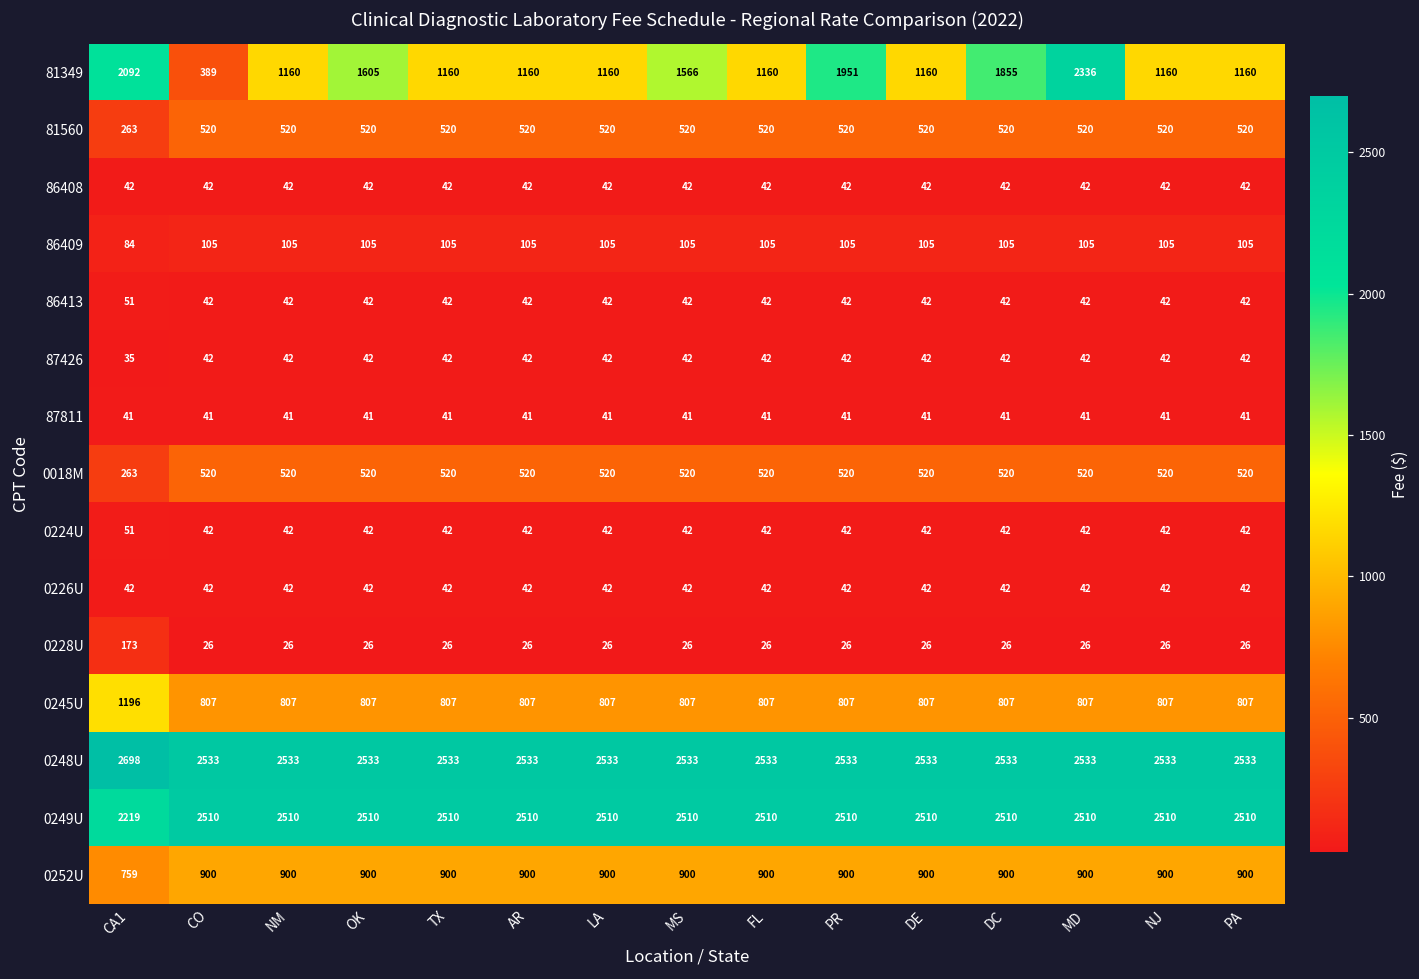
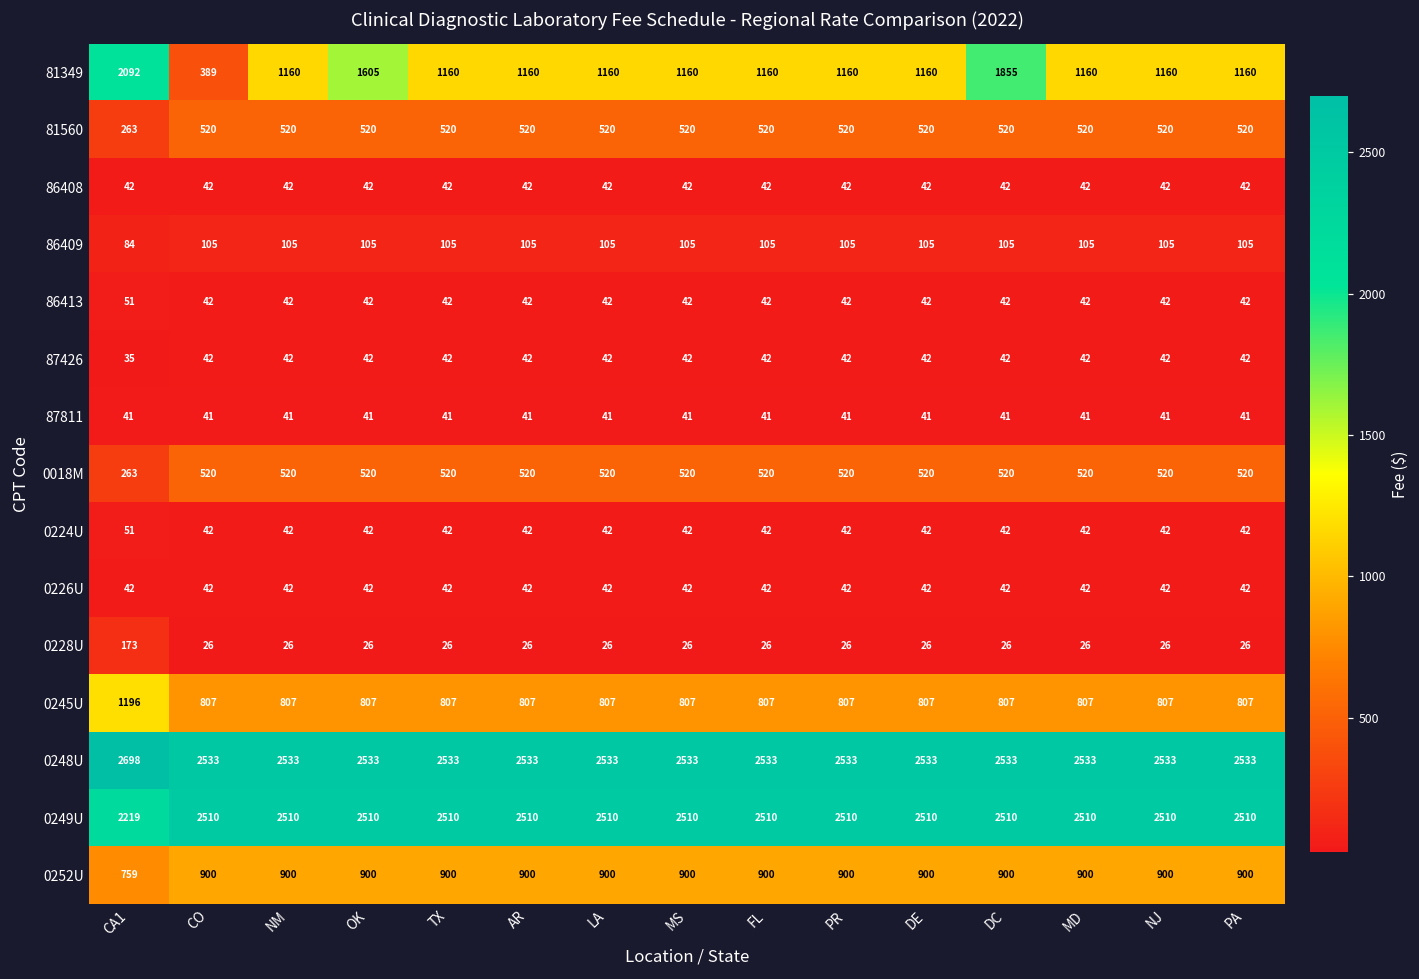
  {
    "81349": {
      "CA1": 2092,
      "CO": 389,
      "NM": 1160,
      "OK": 1605,
      "TX": 1160,
      "AR": 1160,
      "LA": 1160,
-     "MS": 1566,
+     "MS": 1160,
      "FL": 1160,
-     "PR": 1951,
+     "PR": 1160,
      "DE": 1160,
      "DC": 1855,
-     "MD": 2336,
+     "MD": 1160,
      "NJ": 1160,
      "PA": 1160
    }
  }
